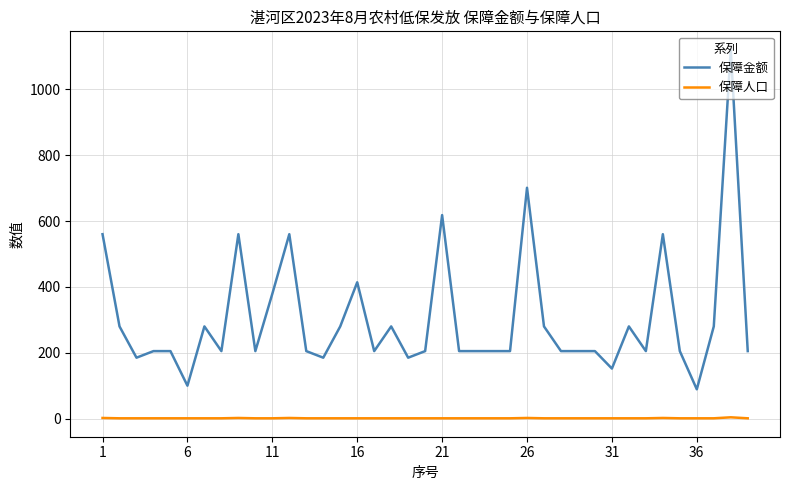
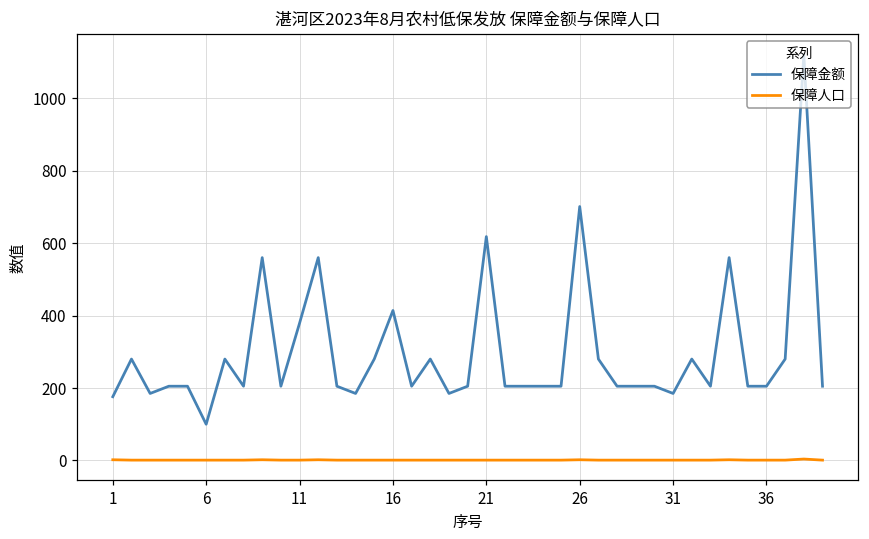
  {
    "保障金额": {
-     "1": 560,
+     "1": 180,
      "6": 100,
      "11": 380,
      "16": 410,
      "21": 620,
      "26": 700,
-     "31": 150,
-     "36": 90
+     "31": 190,
+     "36": 210
    },
    "保障人口": {
      "1": 0,
      "6": 0,
      "11": 0,
      "16": 0,
      "21": 0,
      "26": 0,
      "31": 0,
      "36": 0
    }
  }
